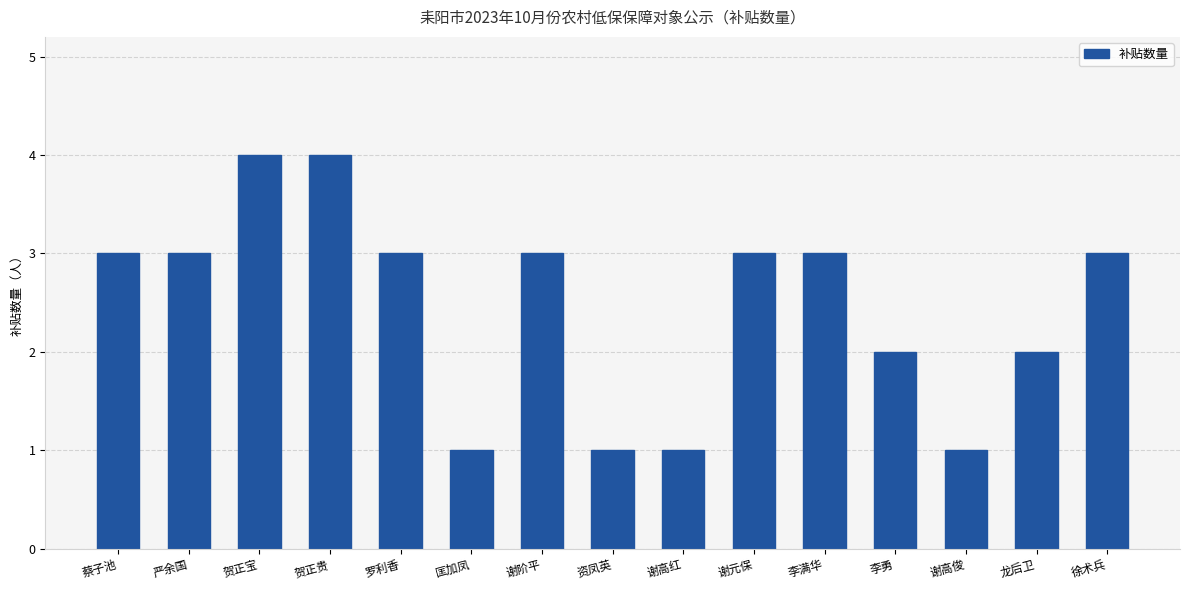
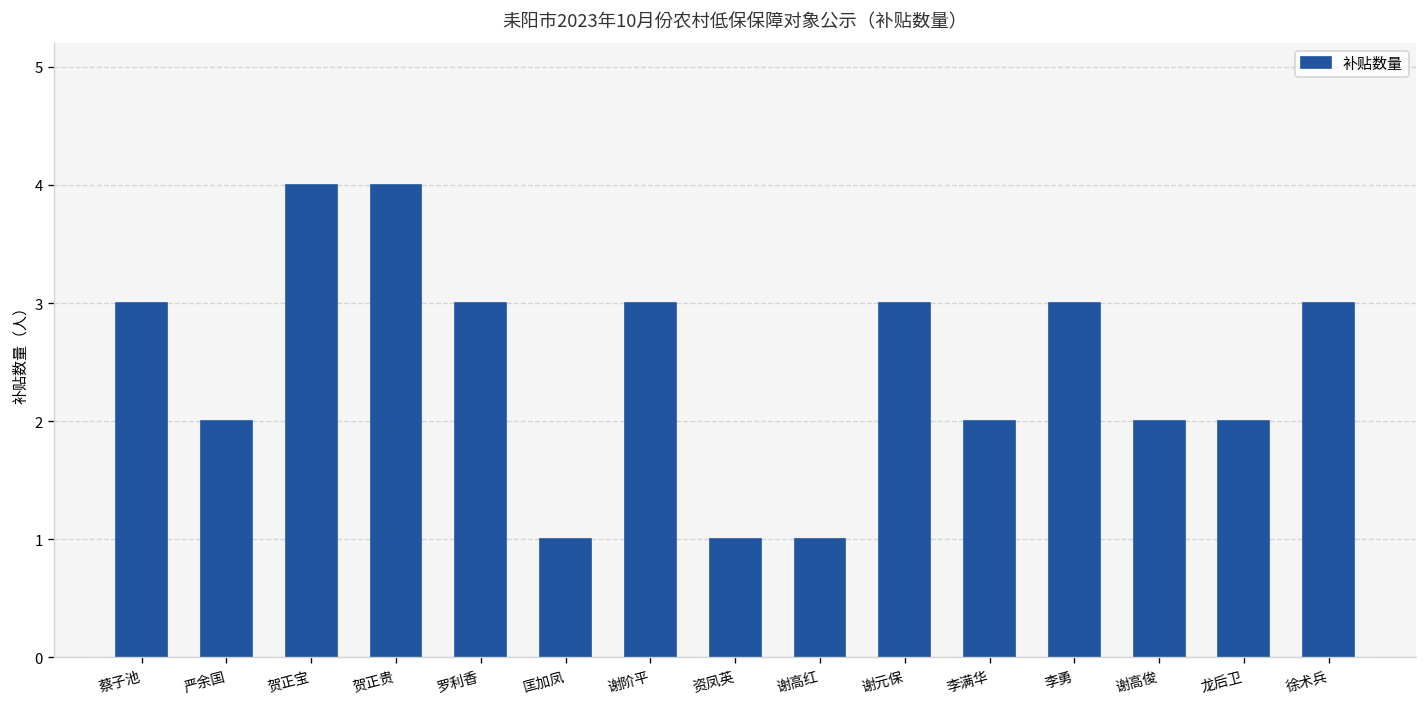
  {
    "蔡子池": 3,
-   "严余国": 3,
+   "严余国": 2,
    "贺正宝": 4,
    "贺正贵": 4,
    "罗利香": 3,
    "匡加凤": 1,
    "谢阶平": 3,
    "资凤英": 1,
    "谢高红": 1,
    "谢元保": 3,
-   "李满华": 3,
-   "李勇": 2,
-   "谢高俊": 1,
+   "李满华": 2,
+   "李勇": 3,
+   "谢高俊": 2,
    "龙后卫": 2,
    "徐术兵": 3
  }
